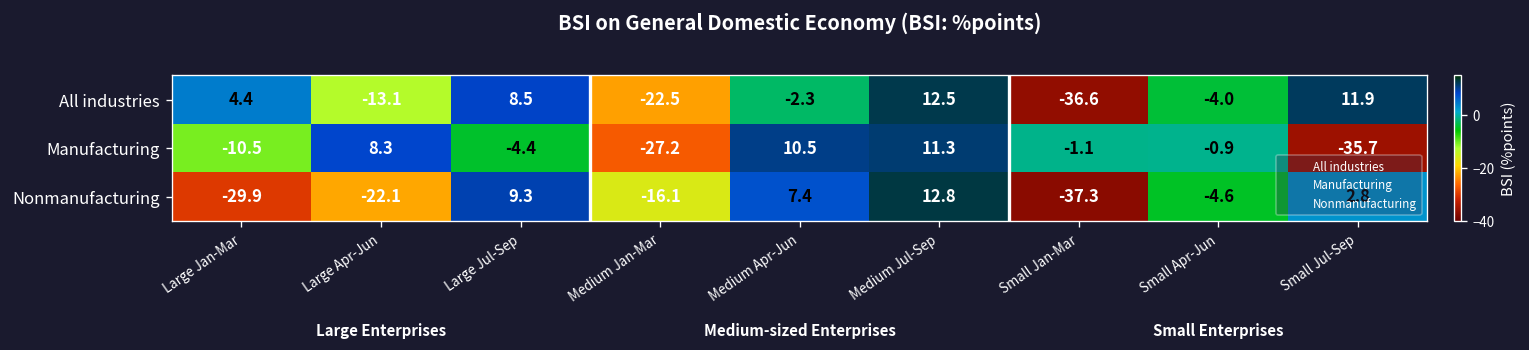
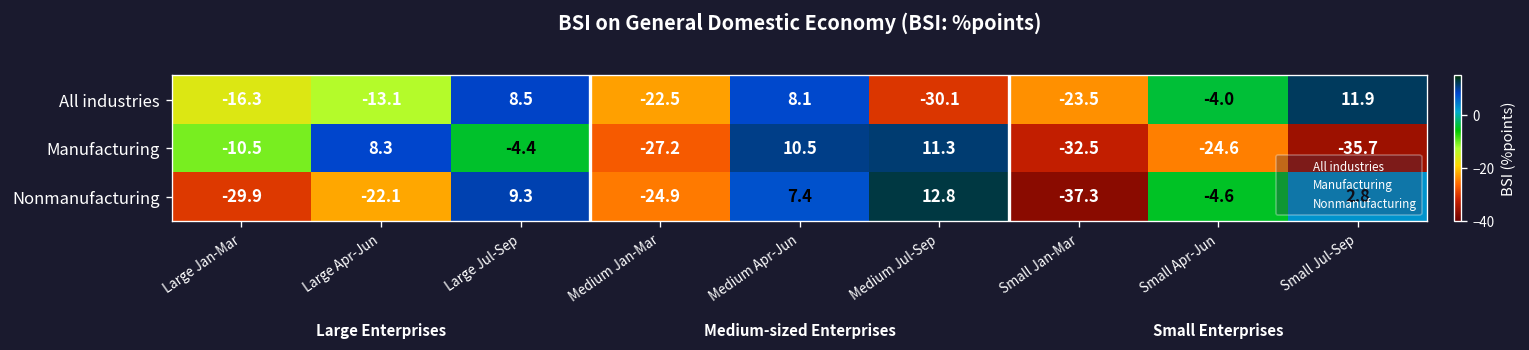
  {
    "All industries": {
-     "Large Jan-Mar": 4.4,
+     "Large Jan-Mar": -16.3,
      "Large Apr-Jun": -13.1,
      "Large Jul-Sep": 8.5,
      "Medium Jan-Mar": -22.5,
-     "Medium Apr-Jun": -2.3,
-     "Medium Jul-Sep": 12.5,
-     "Small Jan-Mar": -36.6,
+     "Medium Apr-Jun": 8.1,
+     "Medium Jul-Sep": -30.1,
+     "Small Jan-Mar": -23.5,
      "Small Apr-Jun": -4.0,
      "Small Jul-Sep": 11.9
    },
    "Manufacturing": {
      "Large Jan-Mar": -10.5,
      "Large Apr-Jun": 8.3,
      "Large Jul-Sep": -4.4,
      "Medium Jan-Mar": -27.2,
      "Medium Apr-Jun": 10.5,
      "Medium Jul-Sep": 11.3,
-     "Small Jan-Mar": -1.1,
-     "Small Apr-Jun": -0.9
+     "Small Jan-Mar": -32.5,
+     "Small Apr-Jun": -24.6
    },
    "Nonmanufacturing": {
      "Large Jan-Mar": -29.9,
      "Large Apr-Jun": -22.1,
      "Large Jul-Sep": 9.3,
-     "Medium Jan-Mar": -16.1,
+     "Medium Jan-Mar": -24.9,
      "Medium Apr-Jun": 7.4,
      "Medium Jul-Sep": 12.8,
      "Small Jan-Mar": -37.3,
      "Small Apr-Jun": -4.6
    }
  }
